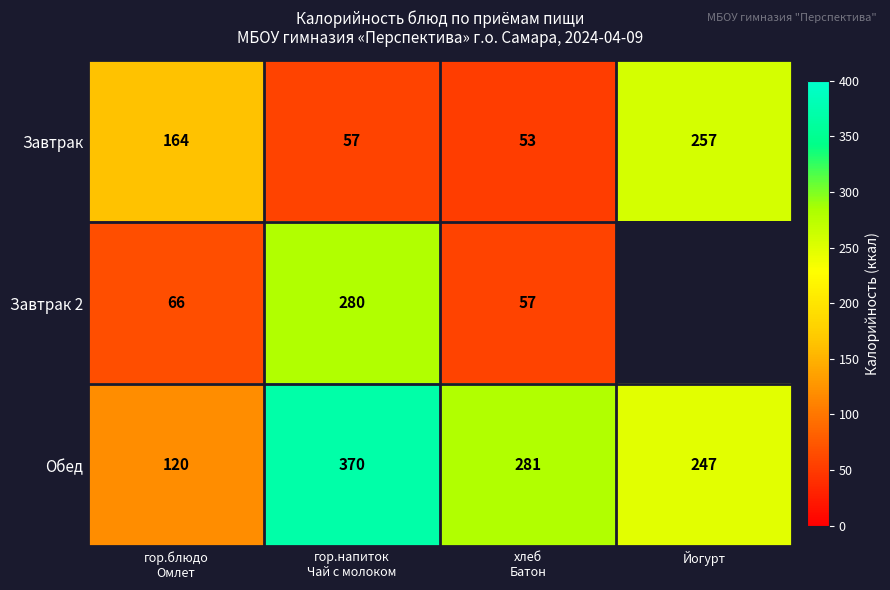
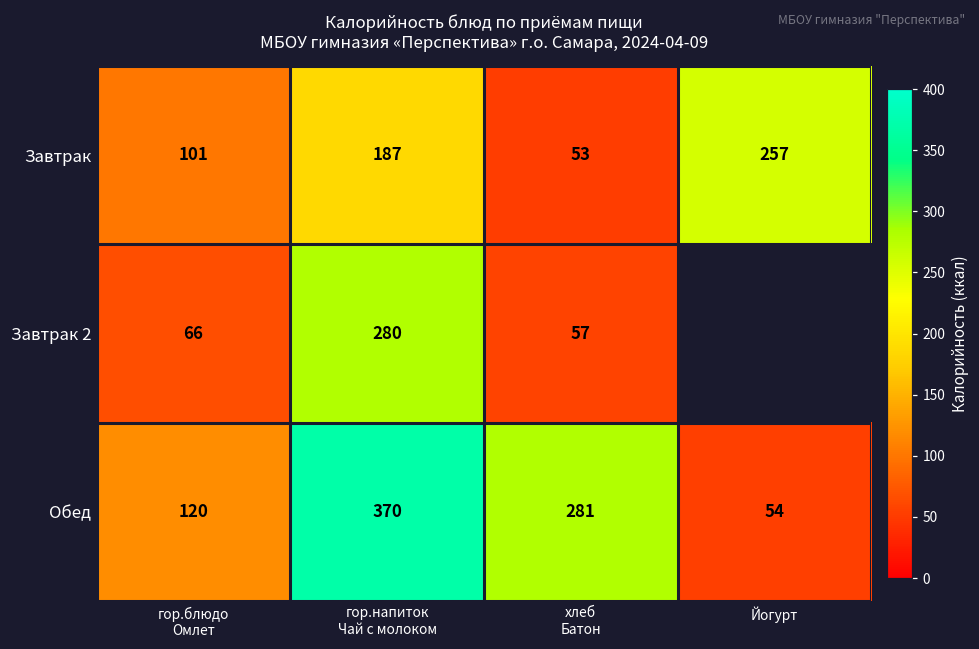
  {
    "Завтрак": {
-     "гор.блюдо Омлет": 164,
-     "гор.напиток Чай с молоком": 57,
+     "гор.блюдо Омлет": 101,
+     "гор.напиток Чай с молоком": 187,
      "хлеб Батон": 53,
      "Йогурт": 257
    },
    "Завтрак 2": {
      "гор.блюдо Омлет": 66,
      "гор.напиток Чай с молоком": 280,
      "хлеб Батон": 57
    },
    "Обед": {
      "гор.блюдо Омлет": 120,
      "гор.напиток Чай с молоком": 370,
      "хлеб Батон": 281,
-     "Йогурт": 247
+     "Йогурт": 54
    }
  }
